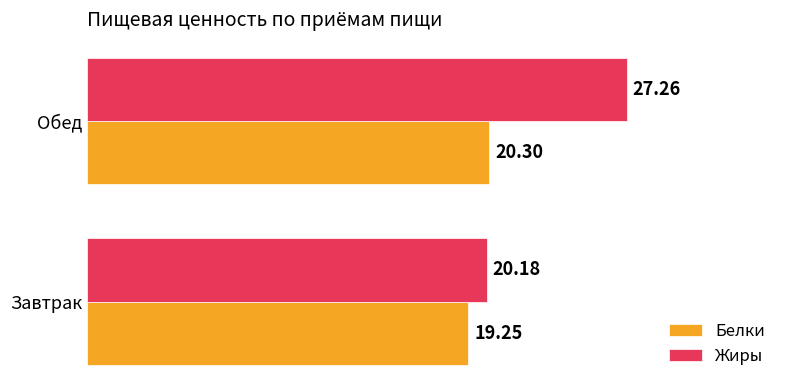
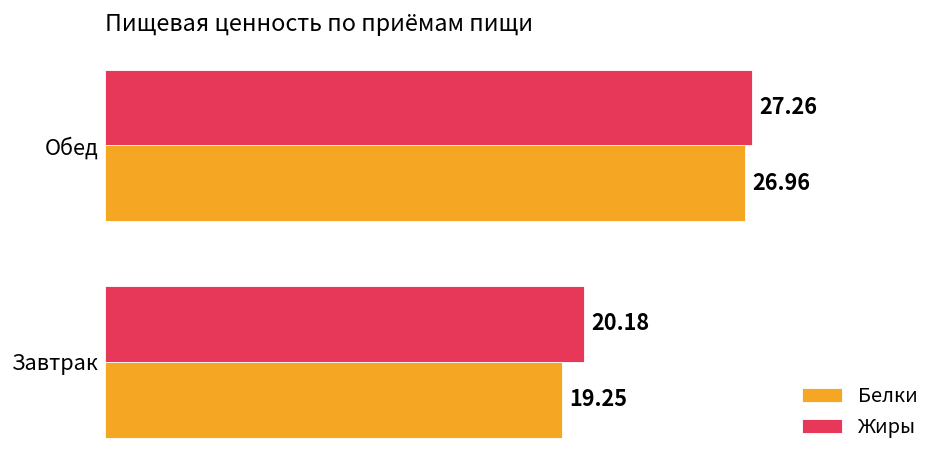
  {
    "Белки": {
-     "Обед": 20.30,
+     "Обед": 26.96,
      "Завтрак": 19.25
    },
    "Жиры": {
      "Обед": 27.26,
      "Завтрак": 20.18
    }
  }
